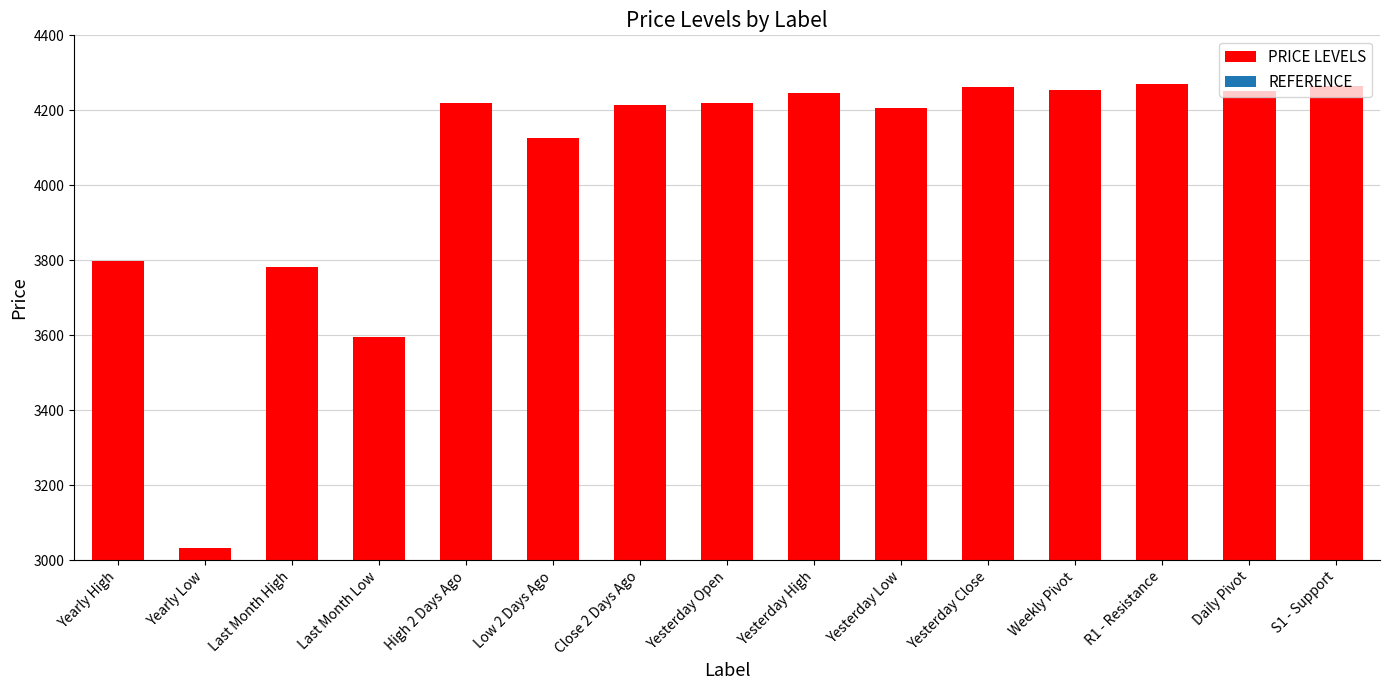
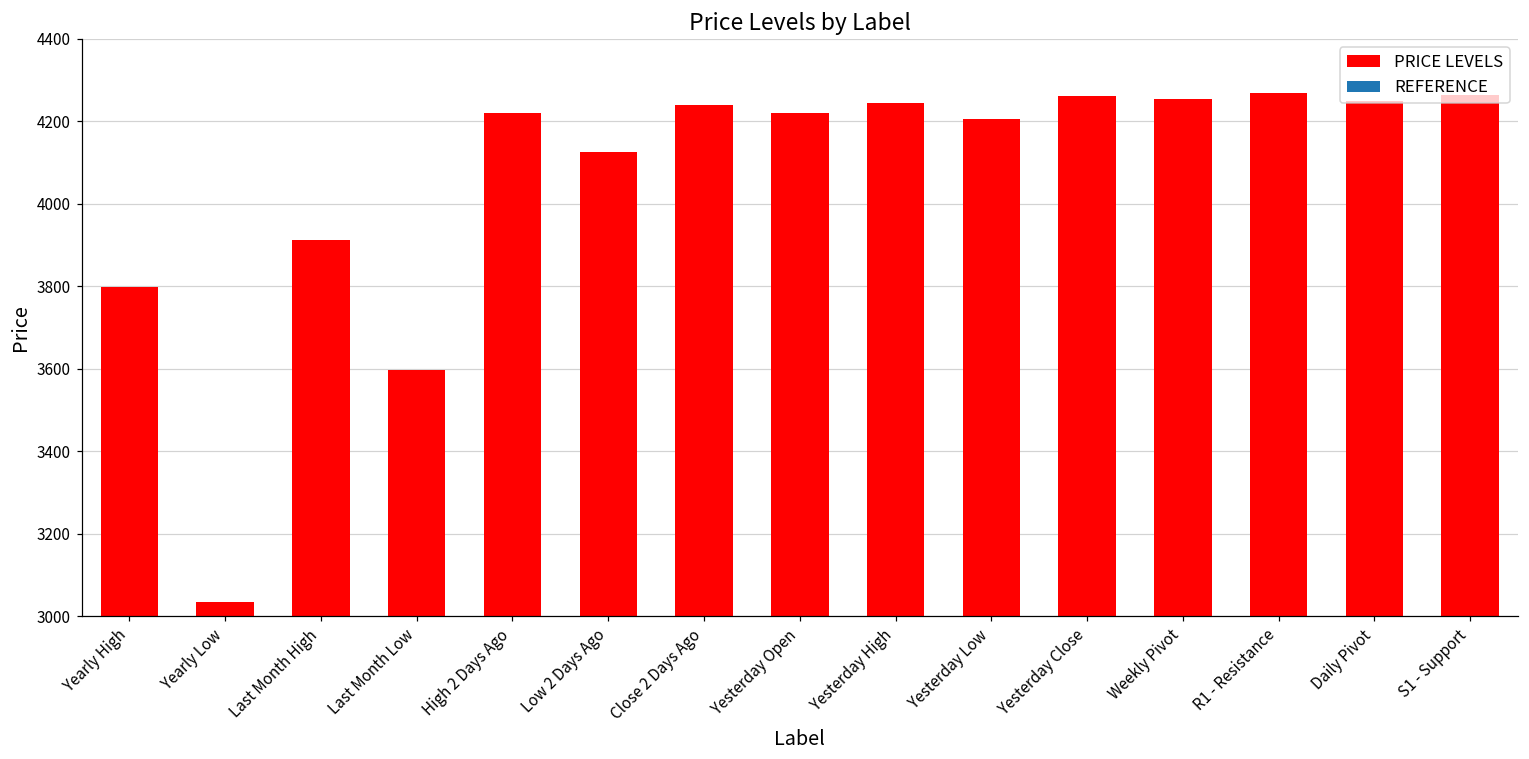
  {
    "Yearly High": 3800,
    "Yearly Low": 3030,
-   "Last Month High": 3780,
+   "Last Month High": 3910,
    "Last Month Low": 3600,
    "High 2 Days Ago": 4220,
    "Low 2 Days Ago": 4130,
-   "Close 2 Days Ago": 4210,
+   "Close 2 Days Ago": 4240,
    "Yesterday Open": 4220,
    "Yesterday High": 4250,
    "Yesterday Low": 4210,
    "Yesterday Close": 4260,
    "Weekly Pivot": 4250,
    "R1 - Resistance": 4270
  }
